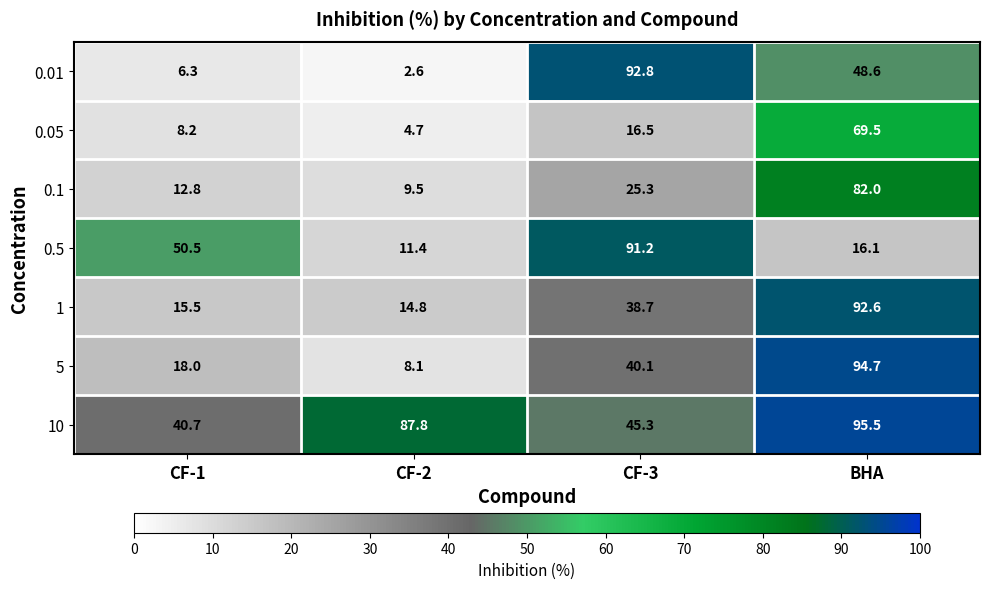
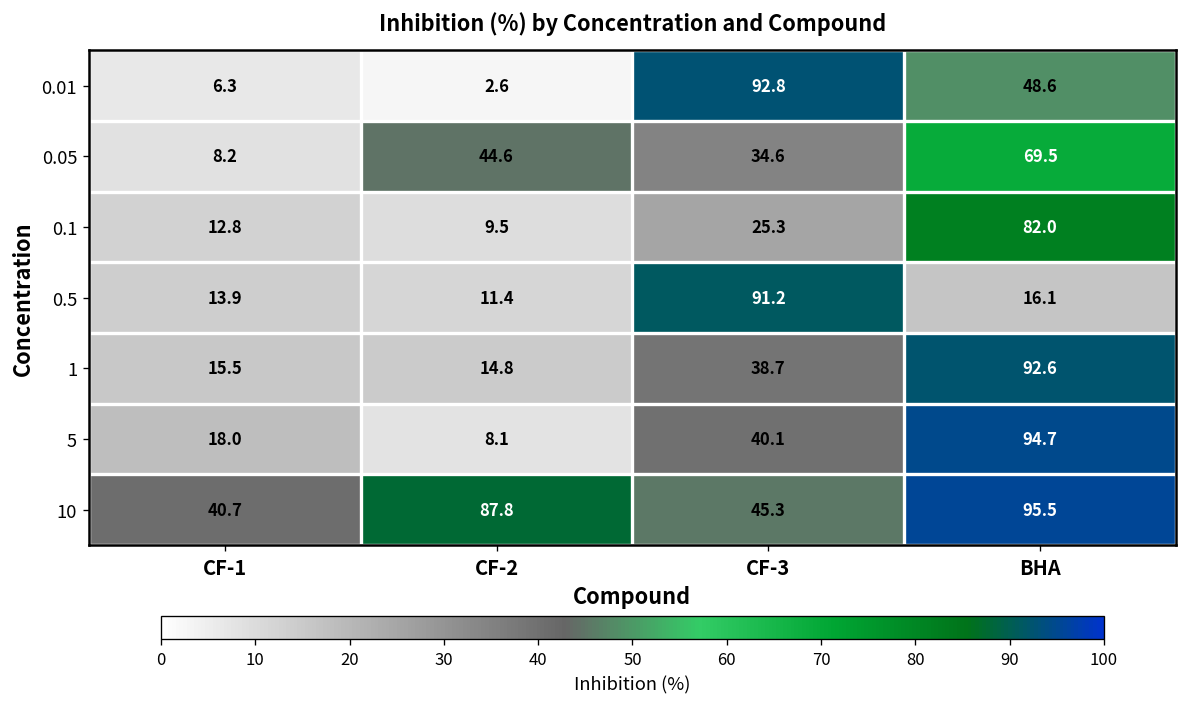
  {
    "0.01": {
      "CF-1": 6.3,
      "CF-2": 2.6,
      "CF-3": 92.8,
      "BHA": 48.6
    },
    "0.05": {
      "CF-1": 8.2,
-     "CF-2": 4.7,
-     "CF-3": 16.5,
+     "CF-2": 44.6,
+     "CF-3": 34.6,
      "BHA": 69.5
    },
    "0.1": {
      "CF-1": 12.8,
      "CF-2": 9.5,
      "CF-3": 25.3,
      "BHA": 82.0
    },
    "0.5": {
-     "CF-1": 50.5,
+     "CF-1": 13.9,
      "CF-2": 11.4,
      "CF-3": 91.2,
      "BHA": 16.1
    },
    "1": {
      "CF-1": 15.5,
      "CF-2": 14.8,
      "CF-3": 38.7,
      "BHA": 92.6
    },
    "5": {
      "CF-1": 18.0,
      "CF-2": 8.1,
      "CF-3": 40.1,
      "BHA": 94.7
    },
    "10": {
      "CF-1": 40.7,
      "CF-2": 87.8,
      "CF-3": 45.3,
      "BHA": 95.5
    }
  }
